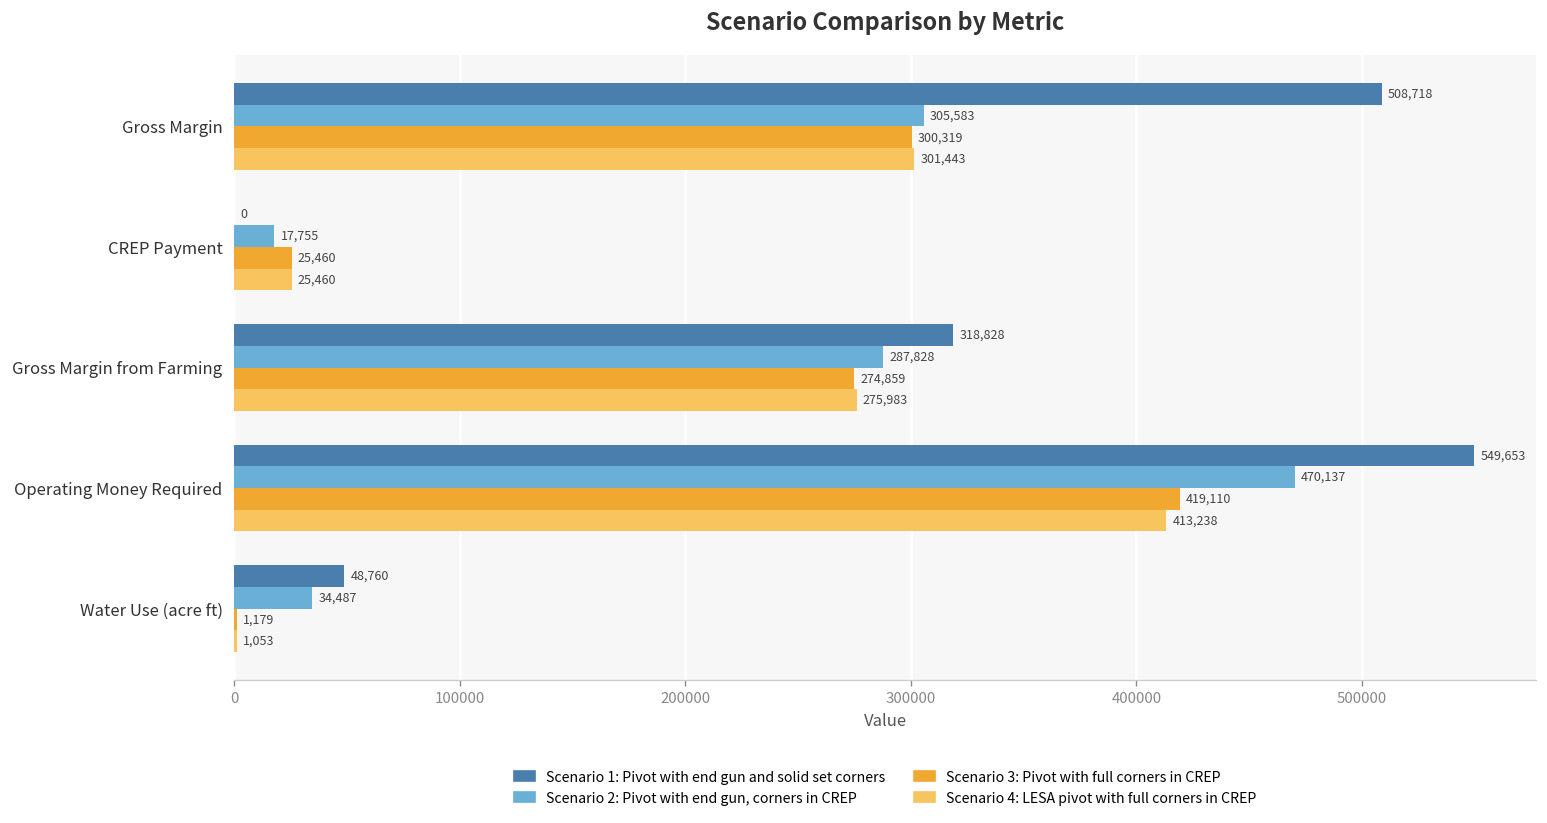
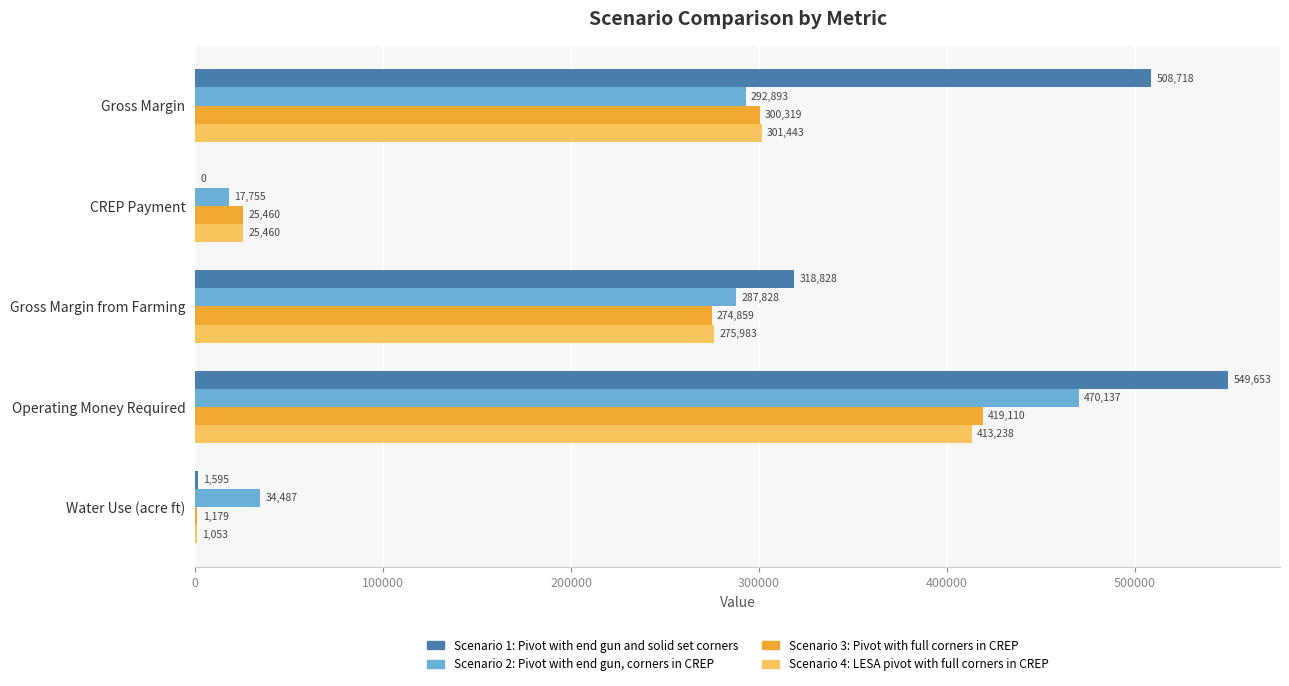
  {
    "Scenario 1: Pivot with end gun and solid set corners": {
      "Gross Margin": "508,718",
      "CREP Payment": "0",
      "Gross Margin from Farming": "318,828",
      "Operating Money Required": "549,653",
-     "Water Use (acre ft)": "48,760"
+     "Water Use (acre ft)": "1,595"
    },
    "Scenario 2: Pivot with end gun, corners in CREP": {
-     "Gross Margin": "305,583",
+     "Gross Margin": "292,893",
      "CREP Payment": "17,755",
      "Gross Margin from Farming": "287,828",
      "Operating Money Required": "470,137",
      "Water Use (acre ft)": "34,487"
    }
  }
